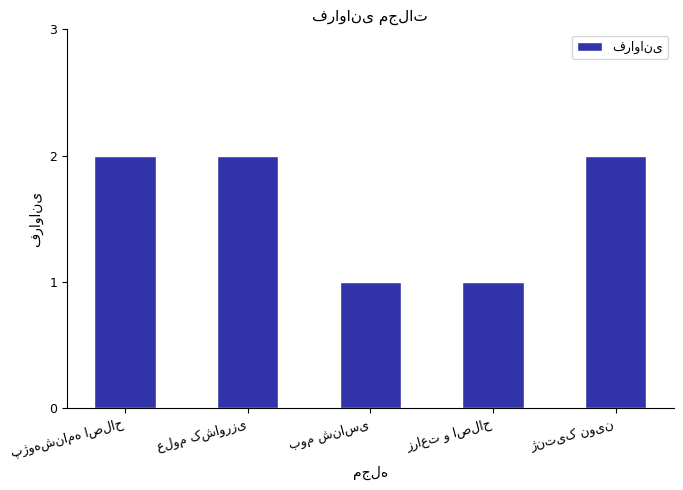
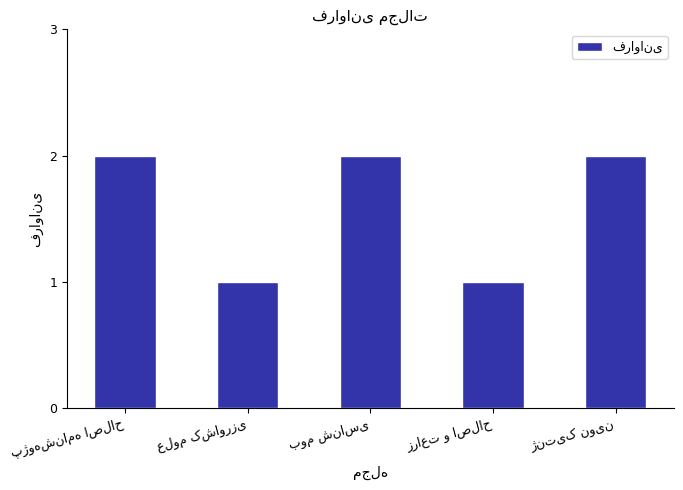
  {
    "پژوهشنامه اصلاح": 2,
-   "علوم کشاورزی": 2,
-   "بوم شناسی": 1,
+   "علوم کشاورزی": 1,
+   "بوم شناسی": 2,
    "زراعت و اصلاح": 1,
    "ژنتیک نوین": 2
  }
